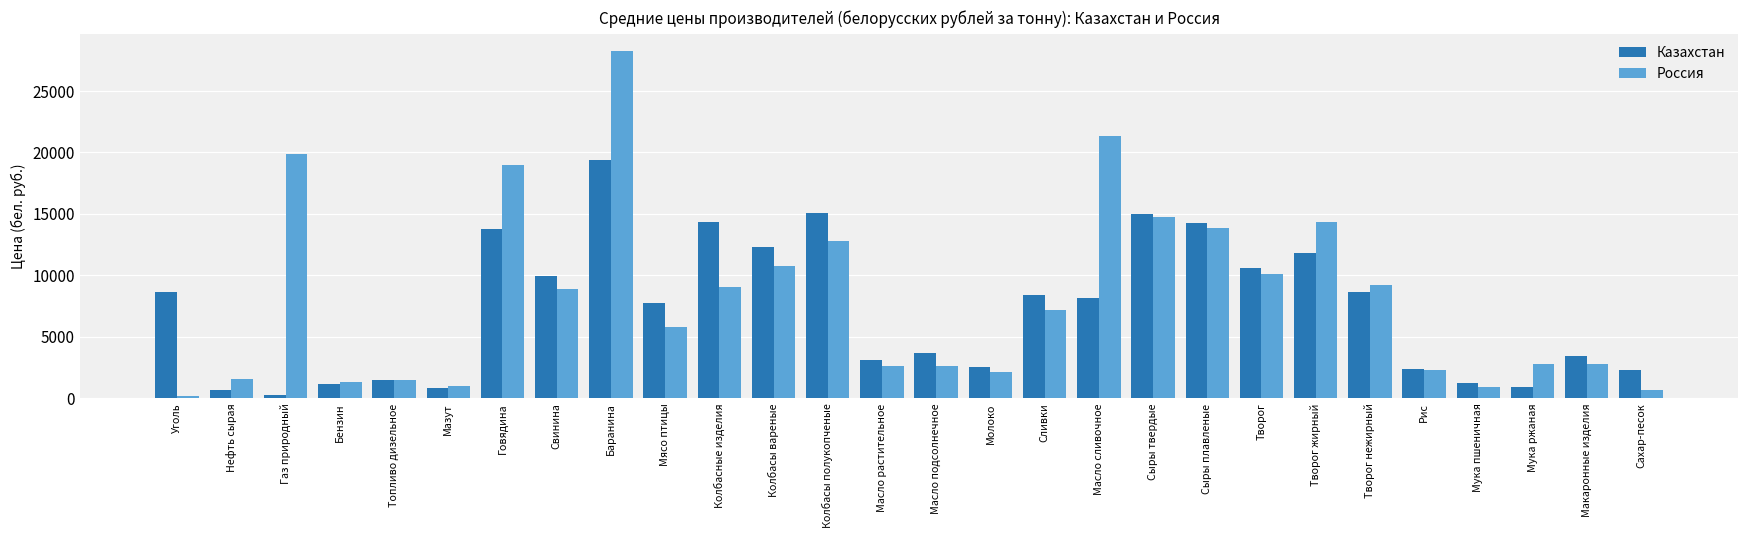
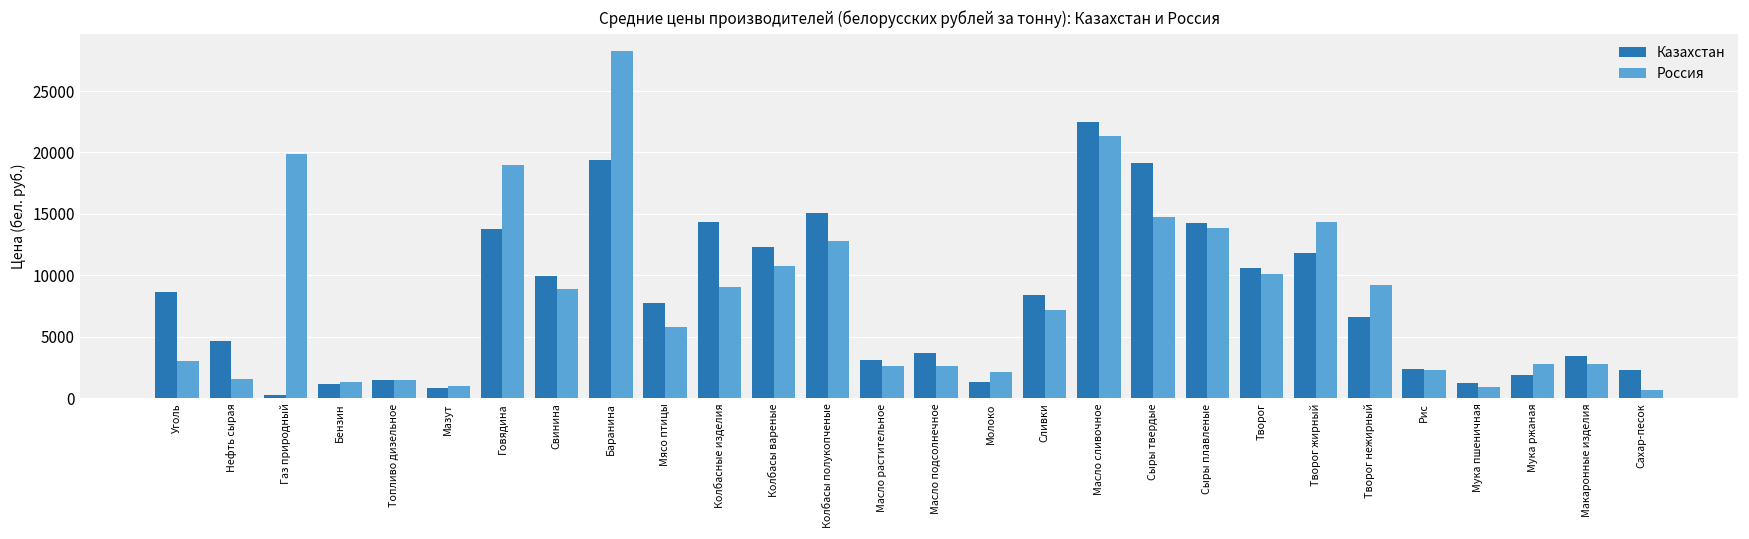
  {
    "Казахстан": {
      "Уголь": 8600,
-     "Нефть сырая": 700,
+     "Нефть сырая": 4700,
      "Газ природный": 200,
      "Бензин": 1100,
      "Топливо дизельное": 1500,
      "Мазут": 800,
      "Говядина": 13800,
      "Свинина": 9900,
      "Баранина": 19400,
      "Мясо птицы": 7800,
      "Колбасные изделия": 14300,
      "Колбасы вареные": 12300,
      "Колбасы полукопченые": 15100,
      "Масло растительное": 3100,
      "Масло подсолнечное": 3700,
-     "Молоко": 2600,
+     "Молоко": 1300,
      "Сливки": 8400,
-     "Масло сливочное": 8100,
-     "Сыры твердые": 15000,
+     "Масло сливочное": 22400,
+     "Сыры твердые": 19100,
      "Сыры плавленые": 14200,
      "Творог": 10600,
      "Творог жирный": 11800,
-     "Творог нежирный": 8600,
+     "Творог нежирный": 6600,
      "Рис": 2400,
      "Мука пшеничная": 1200,
-     "Мука ржаная": 900,
+     "Мука ржаная": 1800,
      "Макаронные изделия": 3400,
      "Сахар-песок": 2300
    },
    "Россия": {
-     "Уголь": 100,
+     "Уголь": 3000,
      "Нефть сырая": 1500,
      "Газ природный": 19900,
      "Бензин": 1300,
      "Топливо дизельное": 1500,
      "Мазут": 1000,
      "Говядина": 19000,
      "Свинина": 8900,
      "Баранина": 28300,
      "Мясо птицы": 5800,
      "Колбасные изделия": 9100,
      "Колбасы вареные": 10800,
      "Колбасы полукопченые": 12800,
      "Масло растительное": 2600,
      "Масло подсолнечное": 2600,
      "Молоко": 2100,
      "Сливки": 7100,
      "Масло сливочное": 21300,
      "Сыры твердые": 14800,
      "Сыры плавленые": 13800,
      "Творог": 10100,
      "Творог жирный": 14400,
      "Творог нежирный": 9200,
      "Рис": 2300,
      "Мука пшеничная": 900,
      "Мука ржаная": 2700,
      "Макаронные изделия": 2800,
      "Сахар-песок": 600
    }
  }
